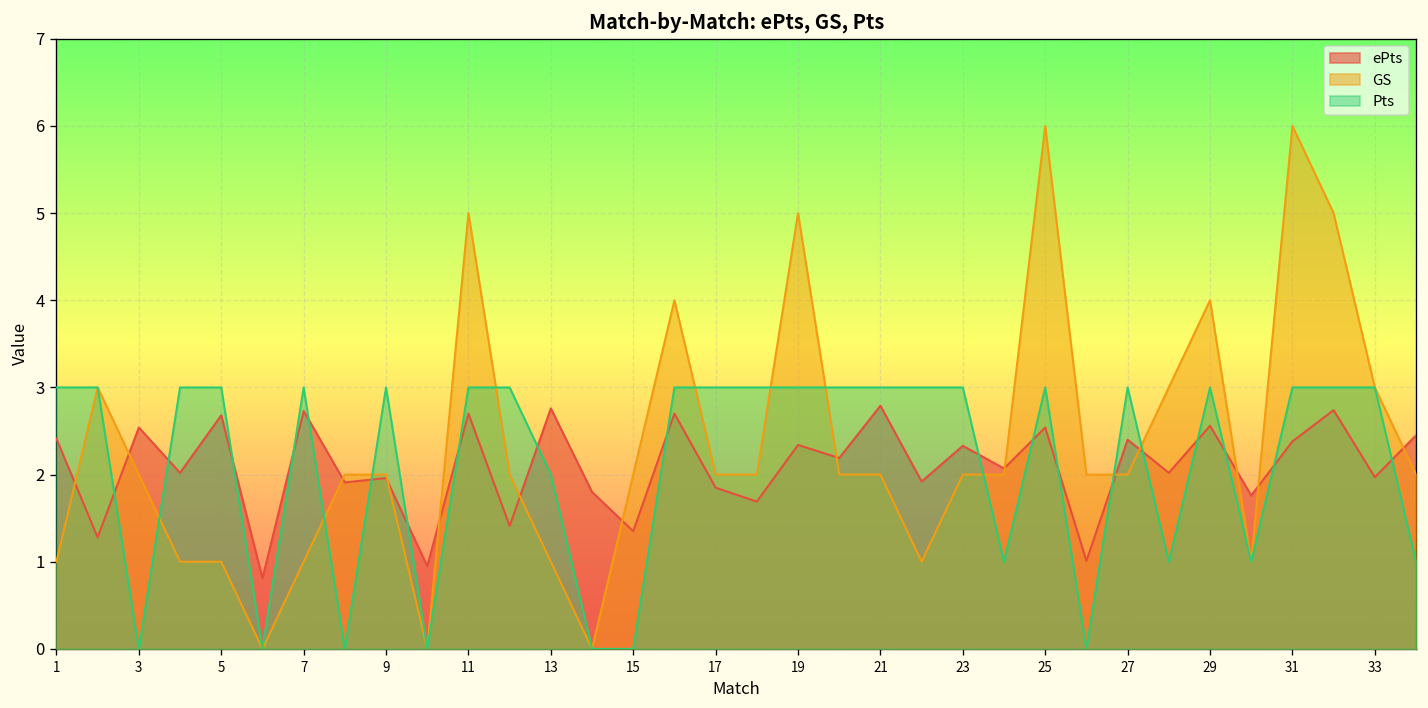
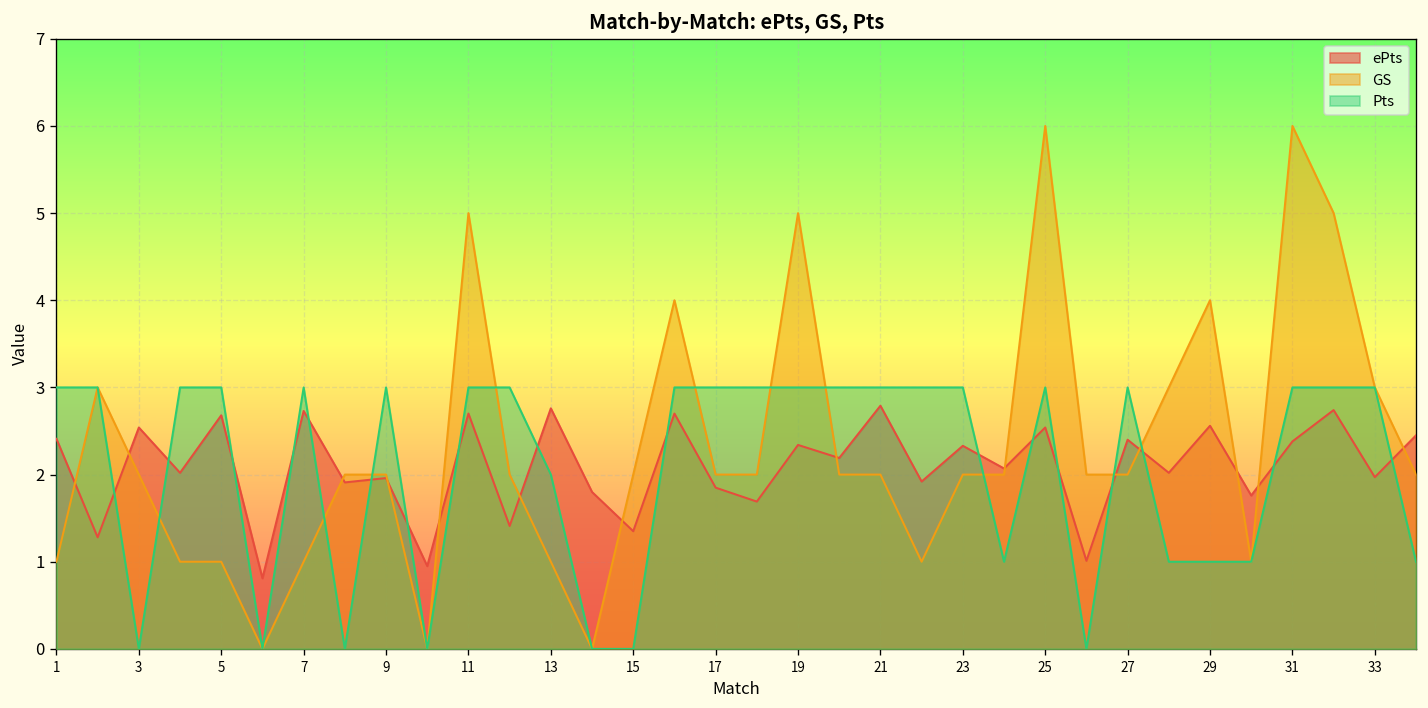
  {
    "ePts": {
      "1": 2.4,
      "3": 2.5,
      "5": 2.7,
      "7": 2.7,
      "9": 2.0,
      "11": 2.7,
      "13": 2.8,
      "15": 1.4,
      "17": 1.9,
      "19": 2.3,
      "21": 2.8,
      "23": 2.3,
      "25": 2.5,
      "27": 2.4,
      "29": 2.6,
      "31": 2.4,
      "33": 2
    },
    "GS": {
      "1": 1,
      "3": 2,
      "5": 1,
      "7": 1,
      "9": 2,
      "11": 5,
      "13": 1,
      "15": 2,
      "17": 2,
      "19": 5,
      "21": 2,
      "23": 2,
      "25": 6,
      "27": 2,
      "29": 4,
      "31": 6
    },
    "Pts": {
      "1": 3,
      "3": 0,
      "5": 3,
      "7": 3,
      "9": 3,
      "11": 3,
      "13": 2,
      "15": 0,
      "17": 3,
      "19": 3,
      "21": 3,
      "23": 3,
      "25": 3,
      "27": 3,
-     "29": 3,
+     "29": 1,
      "31": 3
    }
  }
